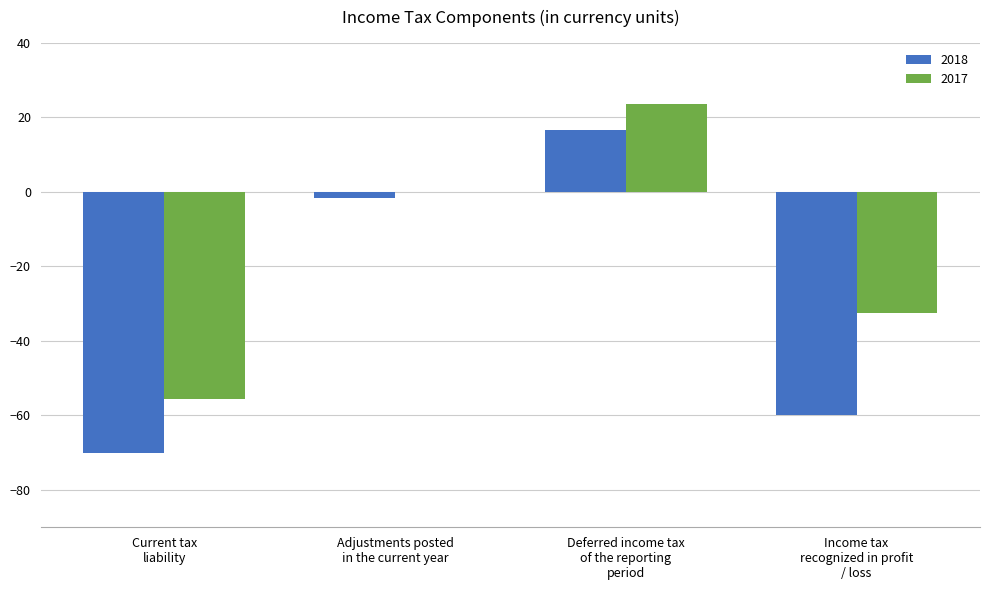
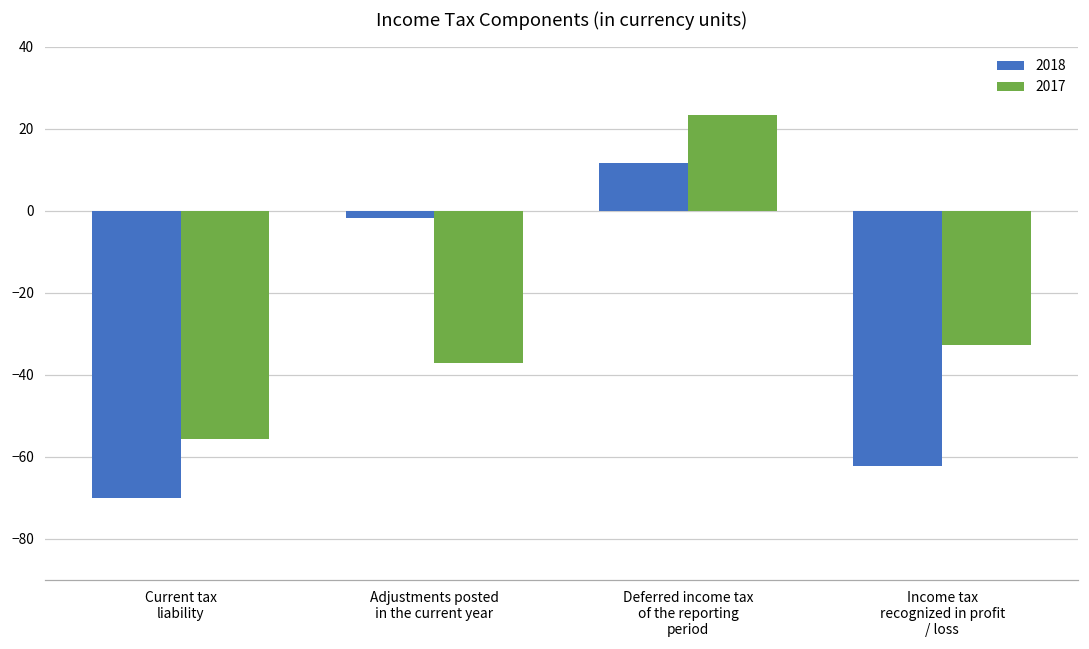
  {
    "2018": {
      "Current tax liability": -70,
      "Adjustments posted in the current year": -2,
-     "Deferred income tax of the reporting period": 17,
-     "Income tax recognized in profit / loss": -60
+     "Deferred income tax of the reporting period": 12,
+     "Income tax recognized in profit / loss": -62
    },
    "2017": {
      "Current tax liability": -56,
-     "Adjustments posted in the current year": 0,
+     "Adjustments posted in the current year": -37,
      "Deferred income tax of the reporting period": 24,
      "Income tax recognized in profit / loss": -33
    }
  }
